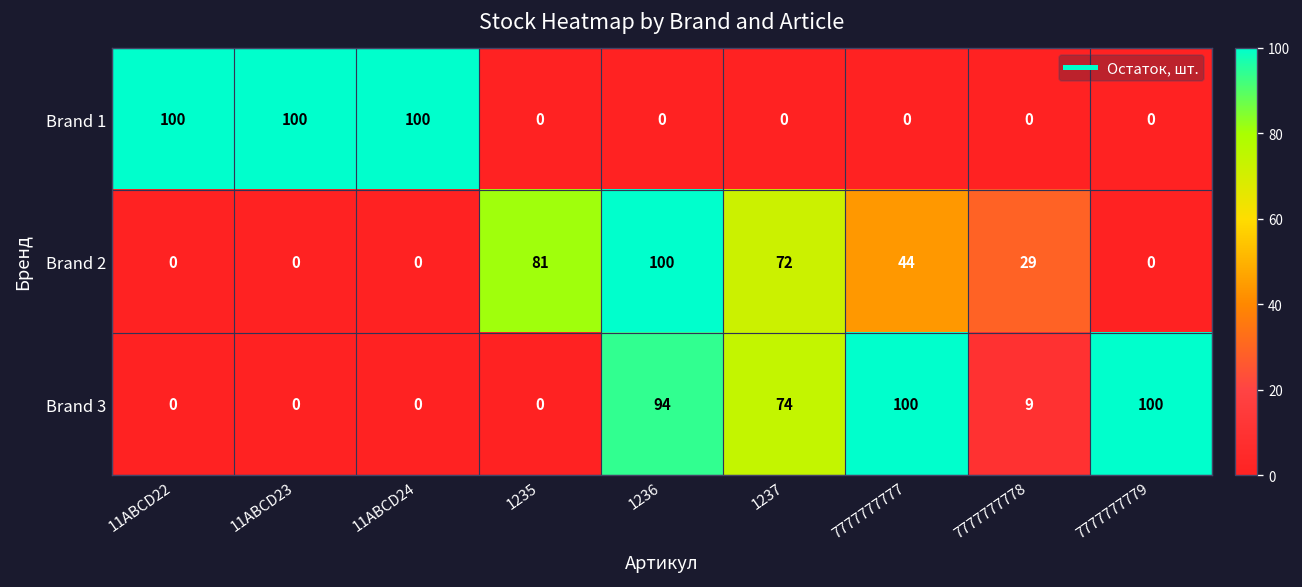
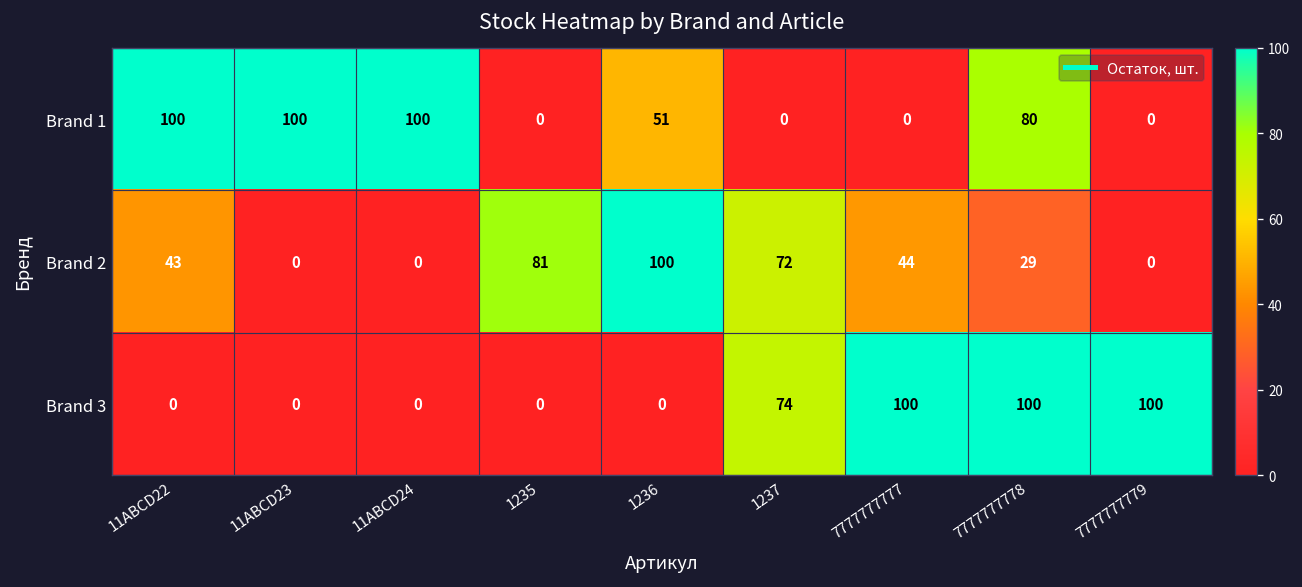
  {
    "Brand 1": {
      "11ABCD22": 100,
      "11ABCD23": 100,
      "11ABCD24": 100,
      "1235": 0,
-     "1236": 0,
+     "1236": 51,
      "1237": 0,
      "7777777777": 0,
-     "7777777778": 0,
+     "7777777778": 80,
      "7777777779": 0
    },
    "Brand 2": {
-     "11ABCD22": 0,
+     "11ABCD22": 43,
      "11ABCD23": 0,
      "11ABCD24": 0,
      "1235": 81,
      "1236": 100,
      "1237": 72,
      "7777777777": 44,
      "7777777778": 29,
      "7777777779": 0
    },
    "Brand 3": {
      "11ABCD22": 0,
      "11ABCD23": 0,
      "11ABCD24": 0,
      "1235": 0,
-     "1236": 94,
+     "1236": 0,
      "1237": 74,
      "7777777777": 100,
-     "7777777778": 9,
+     "7777777778": 100,
      "7777777779": 100
    }
  }
